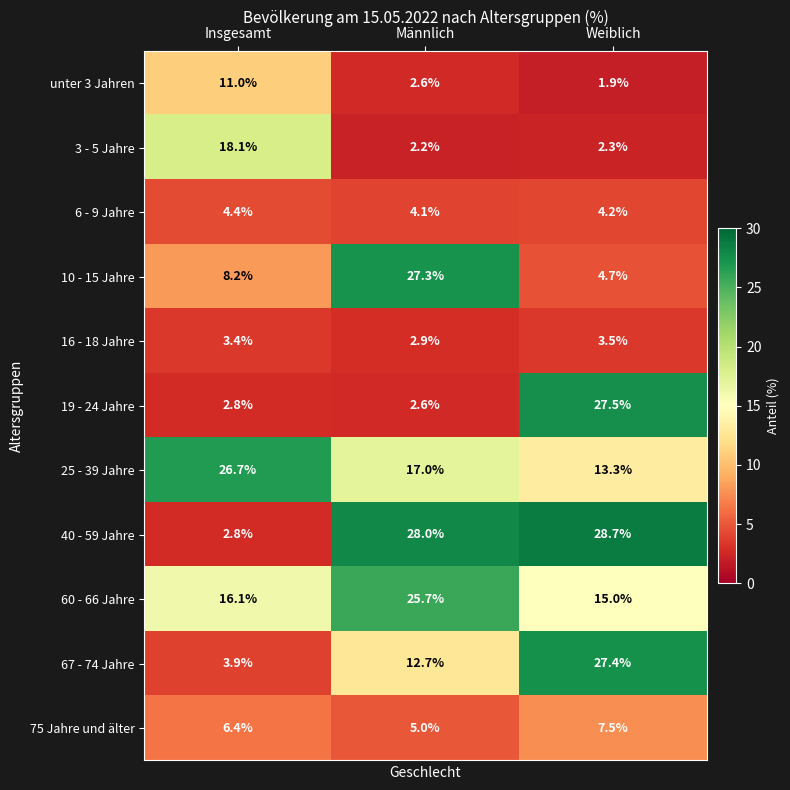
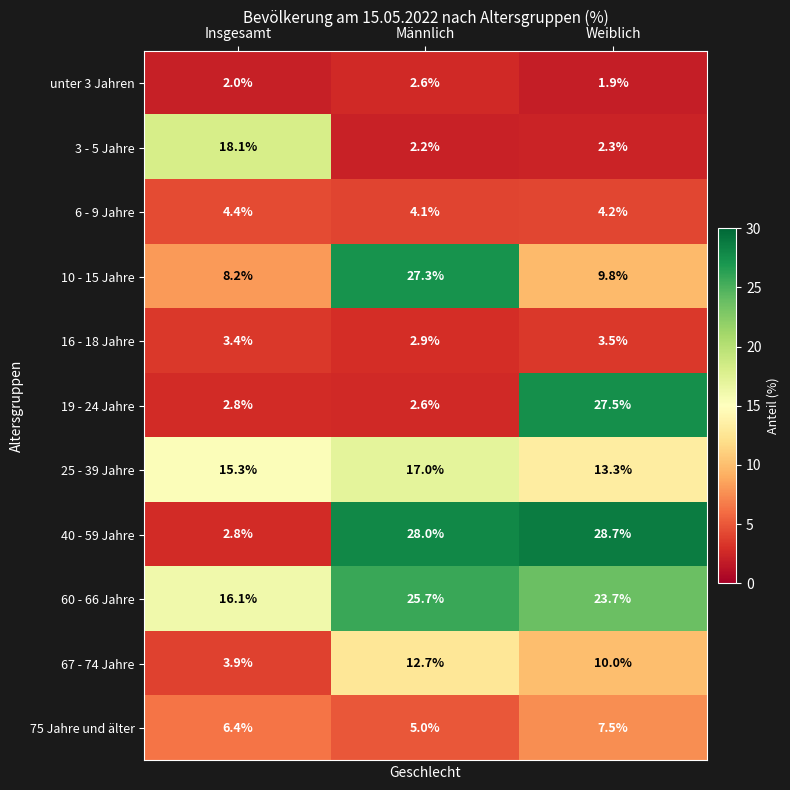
  {
    "unter 3 Jahren": {
-     "Insgesamt": "11.0%",
+     "Insgesamt": "2.0%",
      "Männlich": "2.6%",
      "Weiblich": "1.9%"
    },
    "3 - 5 Jahre": {
      "Insgesamt": "18.1%",
      "Männlich": "2.2%",
      "Weiblich": "2.3%"
    },
    "6 - 9 Jahre": {
      "Insgesamt": "4.4%",
      "Männlich": "4.1%",
      "Weiblich": "4.2%"
    },
    "10 - 15 Jahre": {
      "Insgesamt": "8.2%",
      "Männlich": "27.3%",
-     "Weiblich": "4.7%"
+     "Weiblich": "9.8%"
    },
    "16 - 18 Jahre": {
      "Insgesamt": "3.4%",
      "Männlich": "2.9%",
      "Weiblich": "3.5%"
    },
    "19 - 24 Jahre": {
      "Insgesamt": "2.8%",
      "Männlich": "2.6%",
      "Weiblich": "27.5%"
    },
    "25 - 39 Jahre": {
-     "Insgesamt": "26.7%",
+     "Insgesamt": "15.3%",
      "Männlich": "17.0%",
      "Weiblich": "13.3%"
    },
    "40 - 59 Jahre": {
      "Insgesamt": "2.8%",
      "Männlich": "28.0%",
      "Weiblich": "28.7%"
    },
    "60 - 66 Jahre": {
      "Insgesamt": "16.1%",
      "Männlich": "25.7%",
-     "Weiblich": "15.0%"
+     "Weiblich": "23.7%"
    },
    "67 - 74 Jahre": {
      "Insgesamt": "3.9%",
      "Männlich": "12.7%",
-     "Weiblich": "27.4%"
+     "Weiblich": "10.0%"
    },
    "75 Jahre und älter": {
      "Insgesamt": "6.4%",
      "Männlich": "5.0%",
      "Weiblich": "7.5%"
    }
  }
